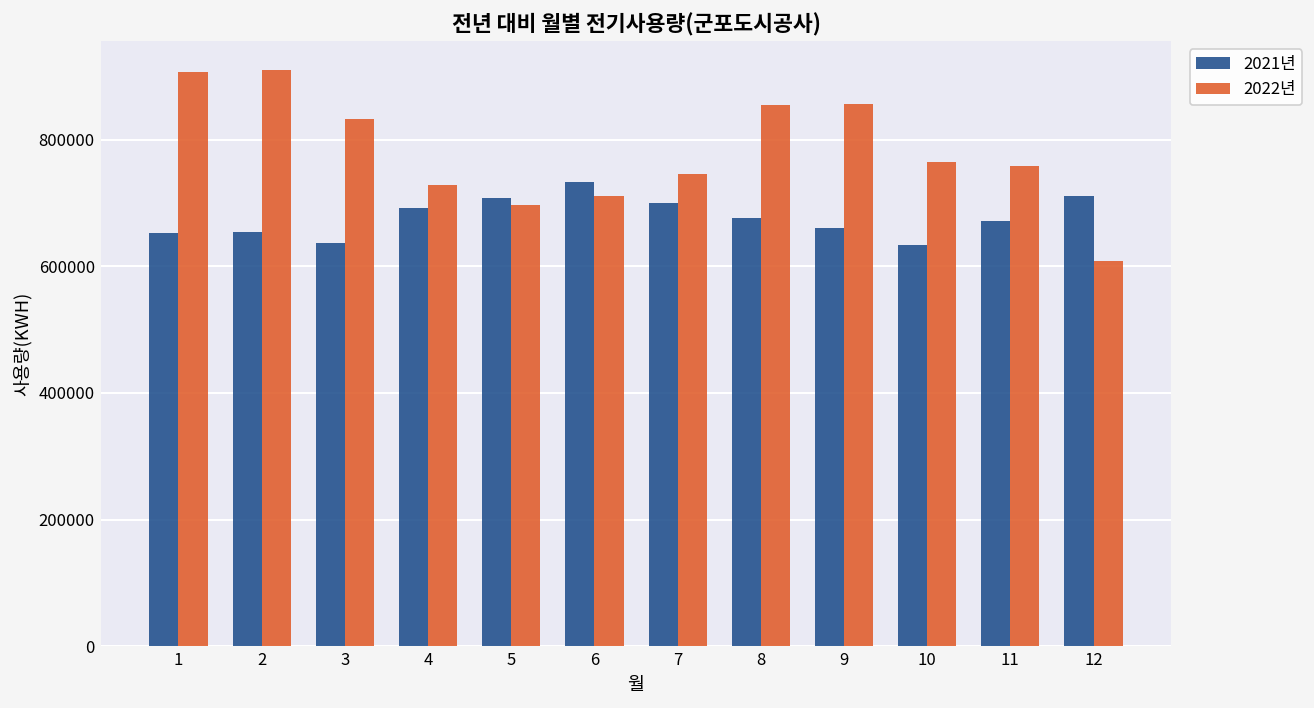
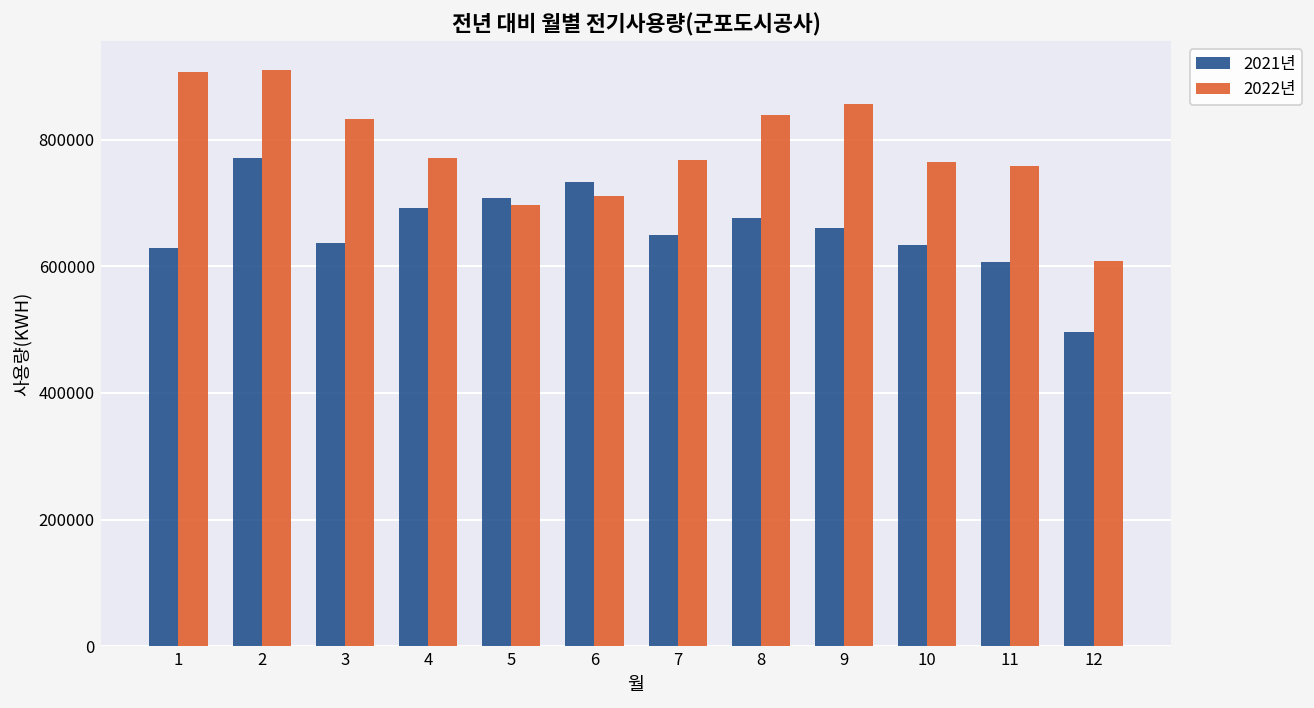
  {
    "2021년": {
-     "1": 650000,
-     "2": 650000,
+     "1": 630000,
+     "2": 770000,
      "3": 640000,
      "4": 690000,
      "5": 710000,
      "6": 730000,
-     "7": 700000,
+     "7": 650000,
      "8": 680000,
      "9": 660000,
      "10": 630000,
-     "11": 670000,
-     "12": 710000
+     "11": 610000,
+     "12": 500000
    },
    "2022년": {
      "1": 910000,
      "2": 910000,
      "3": 830000,
-     "4": 730000,
+     "4": 770000,
      "5": 700000,
      "6": 710000,
-     "7": 750000,
-     "8": 850000,
+     "7": 770000,
+     "8": 840000,
      "9": 860000,
      "10": 770000,
      "11": 760000,
      "12": 610000
    }
  }
